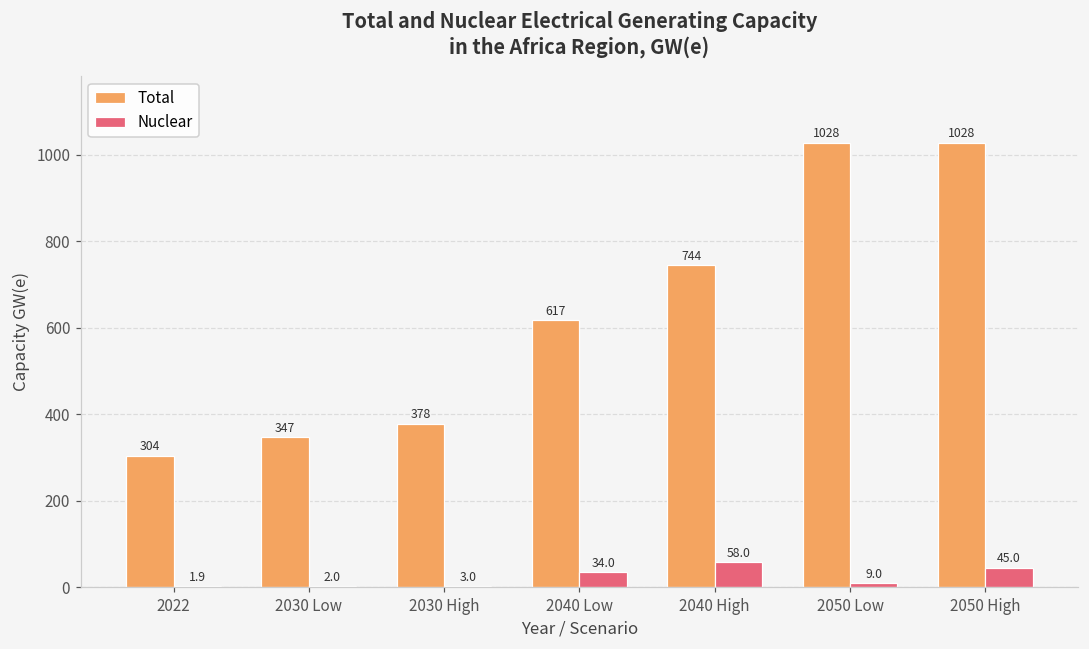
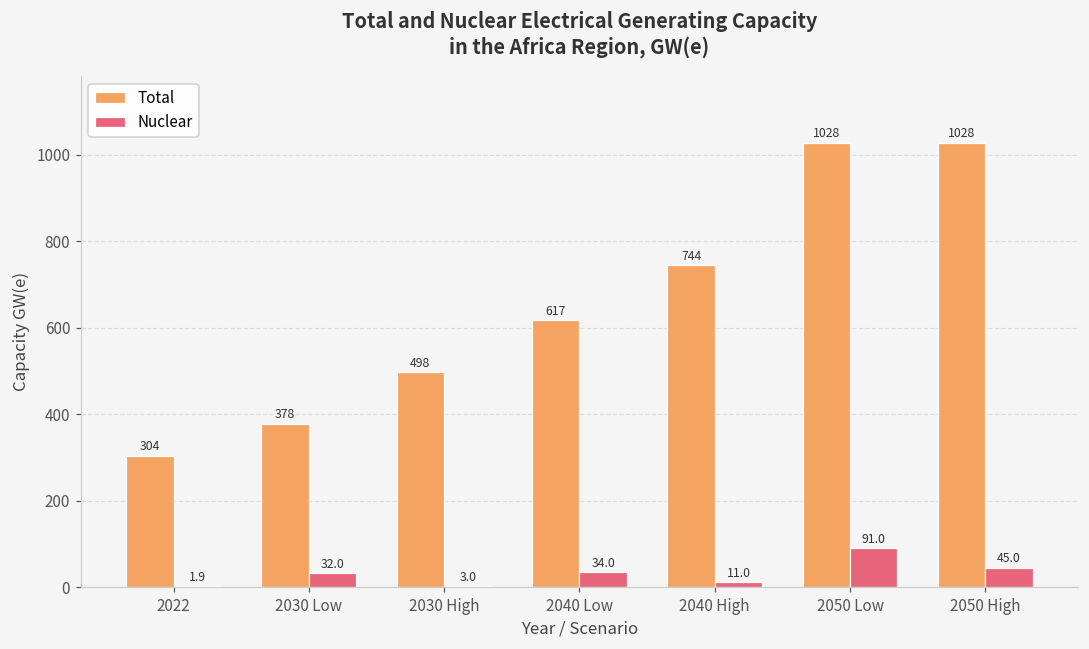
  {
    "Total": {
      "2022": 304,
-     "2030 Low": 347,
-     "2030 High": 378,
+     "2030 Low": 378,
+     "2030 High": 498,
      "2040 Low": 617,
      "2040 High": 744,
      "2050 Low": 1028,
      "2050 High": 1028
    },
    "Nuclear": {
      "2022": 1.9,
-     "2030 Low": 2.0,
+     "2030 Low": 32.0,
      "2030 High": 3.0,
      "2040 Low": 34.0,
-     "2040 High": 58.0,
-     "2050 Low": 9.0,
+     "2040 High": 11.0,
+     "2050 Low": 91.0,
      "2050 High": 45.0
    }
  }
